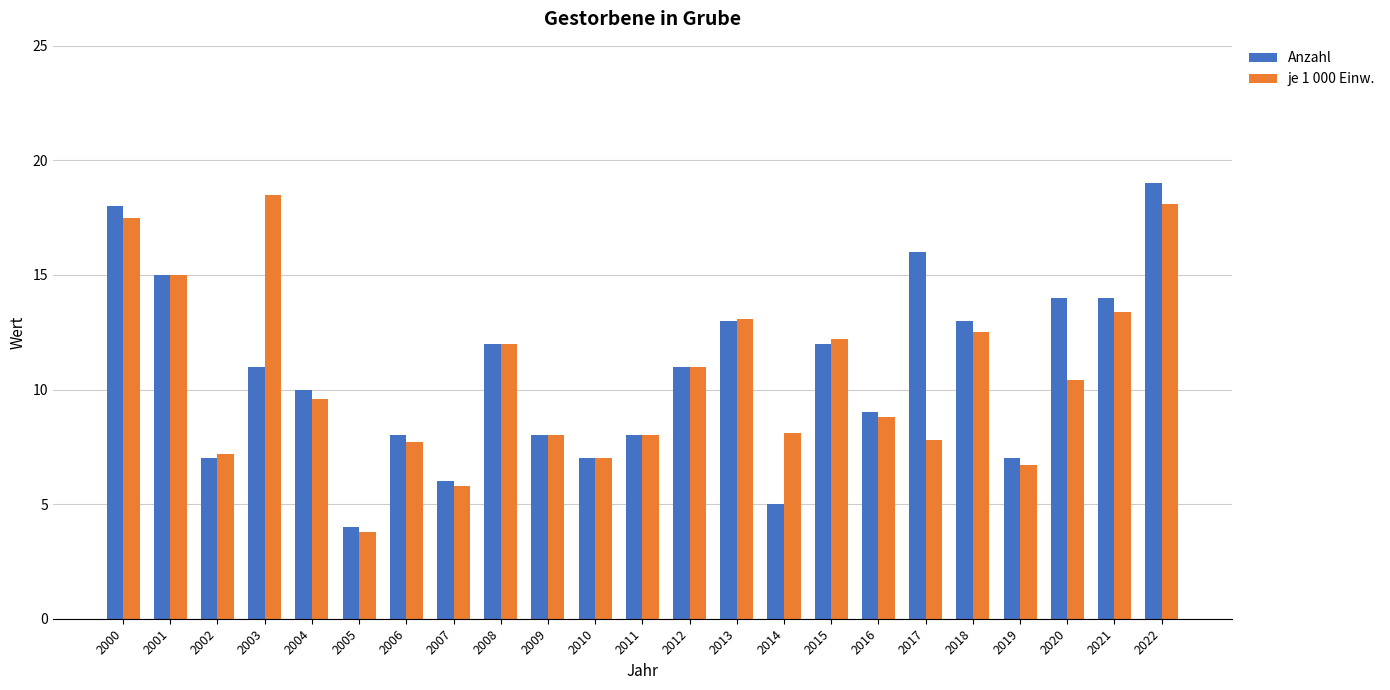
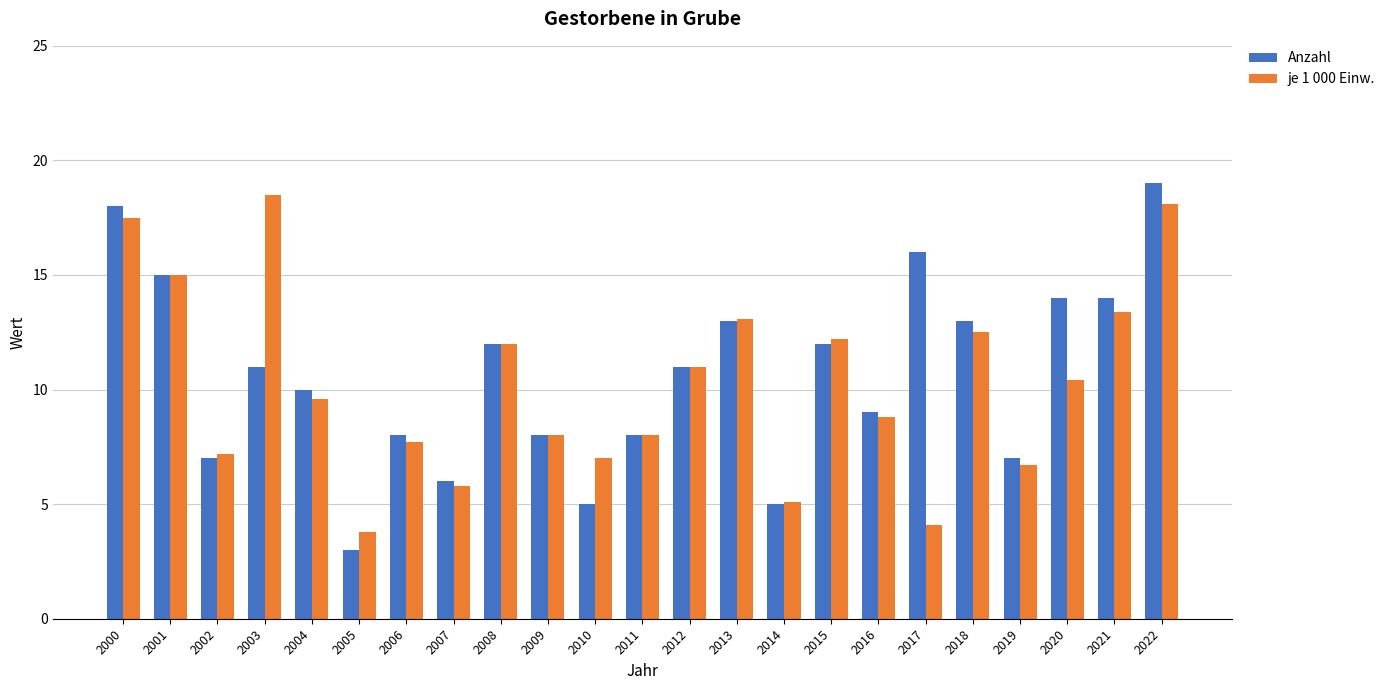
  {
    "Anzahl": {
      "2000": 18,
      "2001": 15,
      "2002": 7,
      "2003": 11,
      "2004": 10,
-     "2005": 4,
+     "2005": 3,
      "2006": 8,
      "2007": 6,
      "2008": 12,
      "2009": 8,
-     "2010": 7,
+     "2010": 5,
      "2011": 8,
      "2012": 11,
      "2013": 13,
      "2014": 5,
      "2015": 12,
      "2016": 9,
      "2017": 16,
      "2018": 13,
      "2019": 7,
      "2020": 14,
      "2021": 14,
      "2022": 19
    },
    "je 1 000 Einw.": {
      "2000": 17.5,
      "2001": 15.0,
      "2002": 7.2,
      "2003": 18.5,
      "2004": 9.6,
      "2005": 3.8,
      "2006": 7.7,
      "2007": 5.8,
      "2008": 12.0,
      "2009": 8.0,
      "2010": 7.0,
      "2011": 8.0,
      "2012": 11.0,
      "2013": 13.1,
-     "2014": 8.1,
+     "2014": 5.1,
      "2015": 12.2,
      "2016": 8.8,
-     "2017": 7.8,
+     "2017": 4.1,
      "2018": 12.5,
      "2019": 6.7,
      "2020": 10.4,
      "2021": 13.4,
      "2022": 18.1
    }
  }
